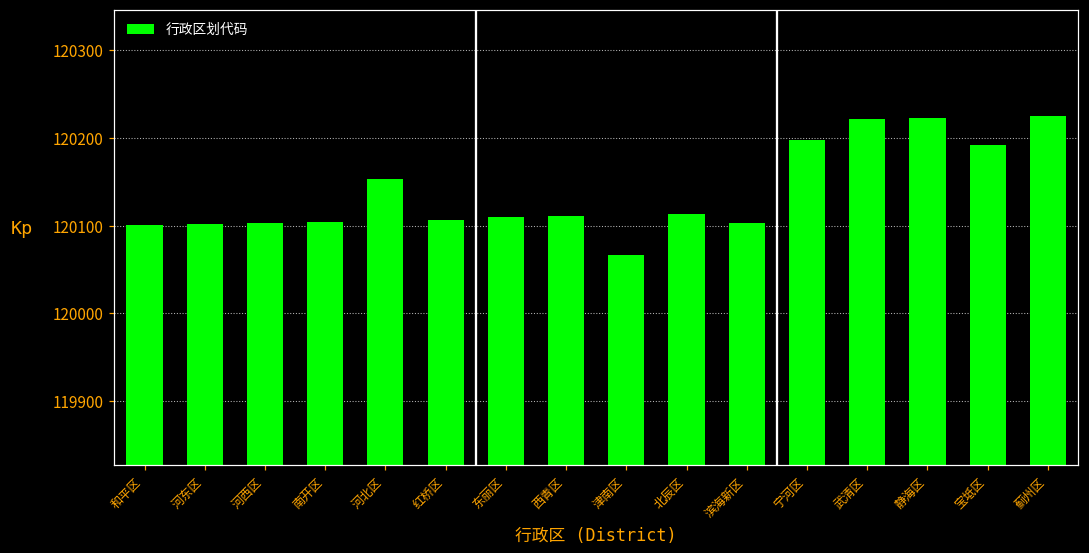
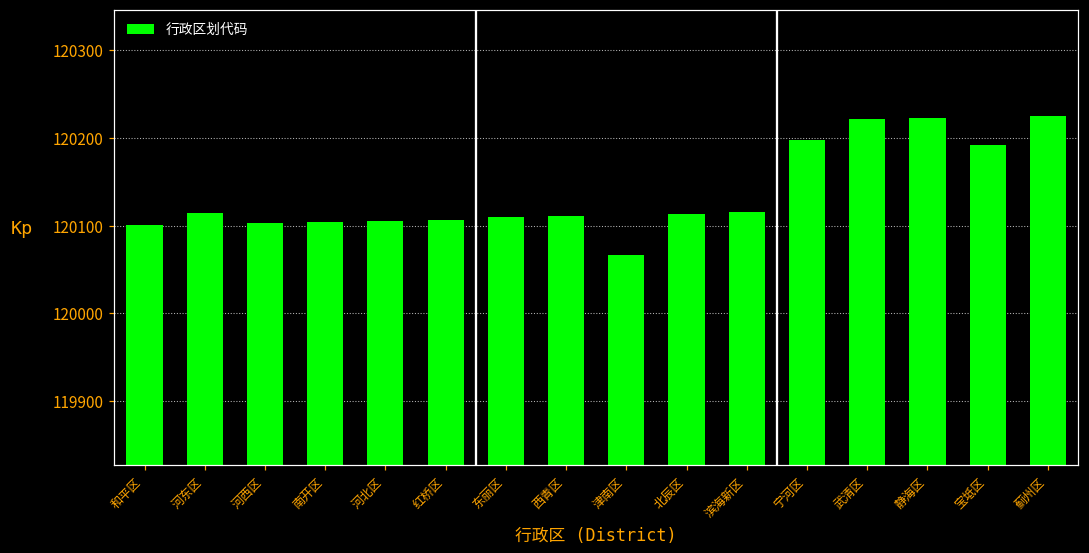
  {
    "和平区": 120100,
-   "河东区": 120100,
+   "河东区": 120110,
    "河西区": 120100,
    "南开区": 120100,
-   "河北区": 120150,
+   "河北区": 120110,
    "红桥区": 120110,
    "东丽区": 120110,
    "西青区": 120110,
    "津南区": 120070,
    "北辰区": 120110,
-   "滨海新区": 120100,
+   "滨海新区": 120120,
    "宁河区": 120200,
    "武清区": 120220,
    "静海区": 120220,
    "宝坻区": 120190,
    "蓟州区": 120230
  }
